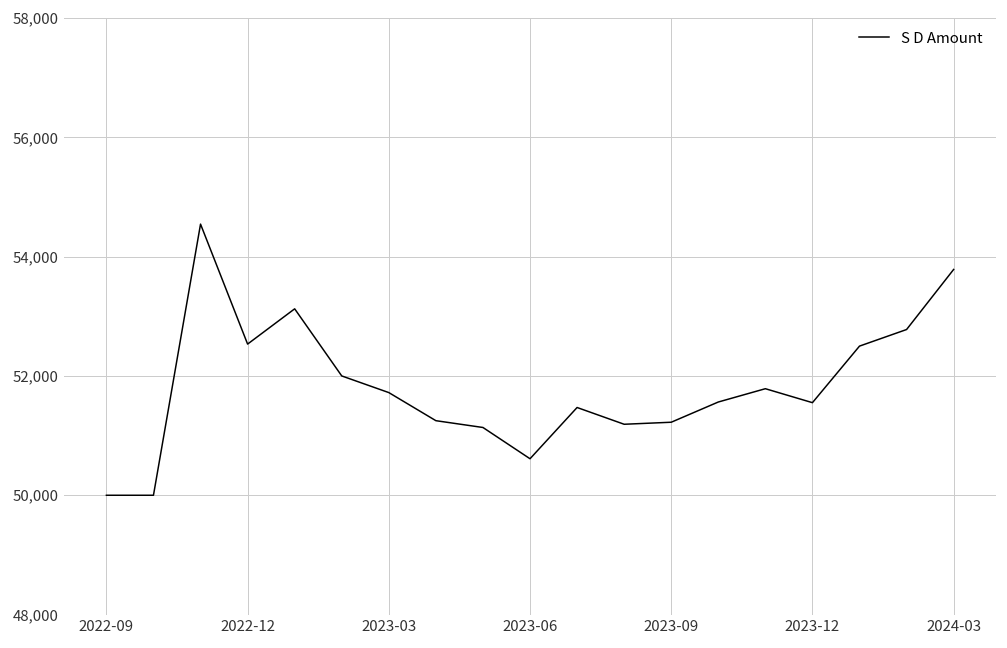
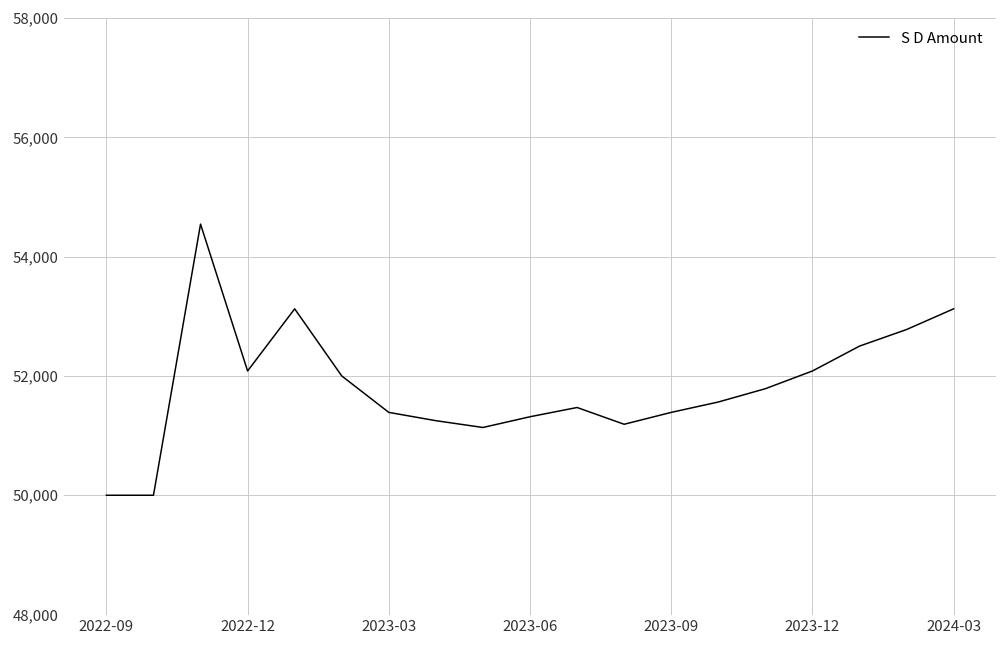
  {
    "2022-09": "50,000",
-   "2022-12": "52,500",
-   "2023-03": "51,700",
-   "2023-06": "50,600",
-   "2023-09": "51,200",
-   "2023-12": "51,600",
-   "2024-03": "53,800"
+   "2022-12": "52,100",
+   "2023-03": "51,400",
+   "2023-06": "51,300",
+   "2023-09": "51,400",
+   "2023-12": "52,100",
+   "2024-03": "53,100"
  }
